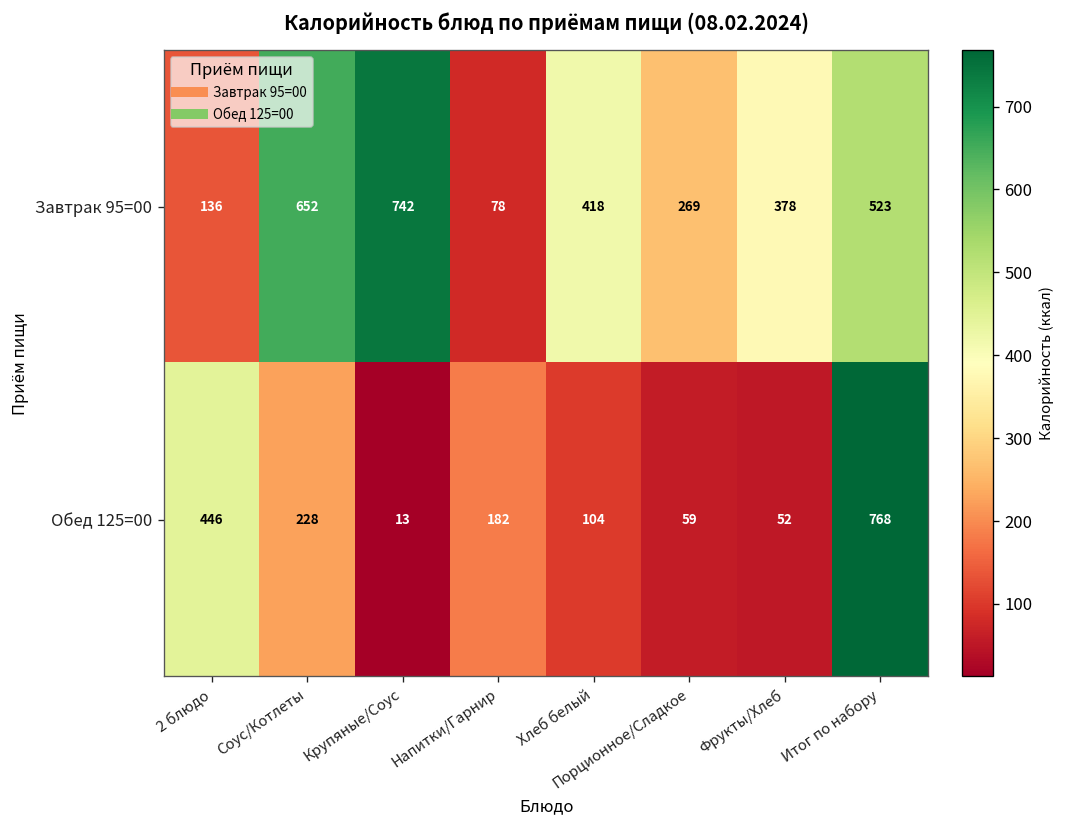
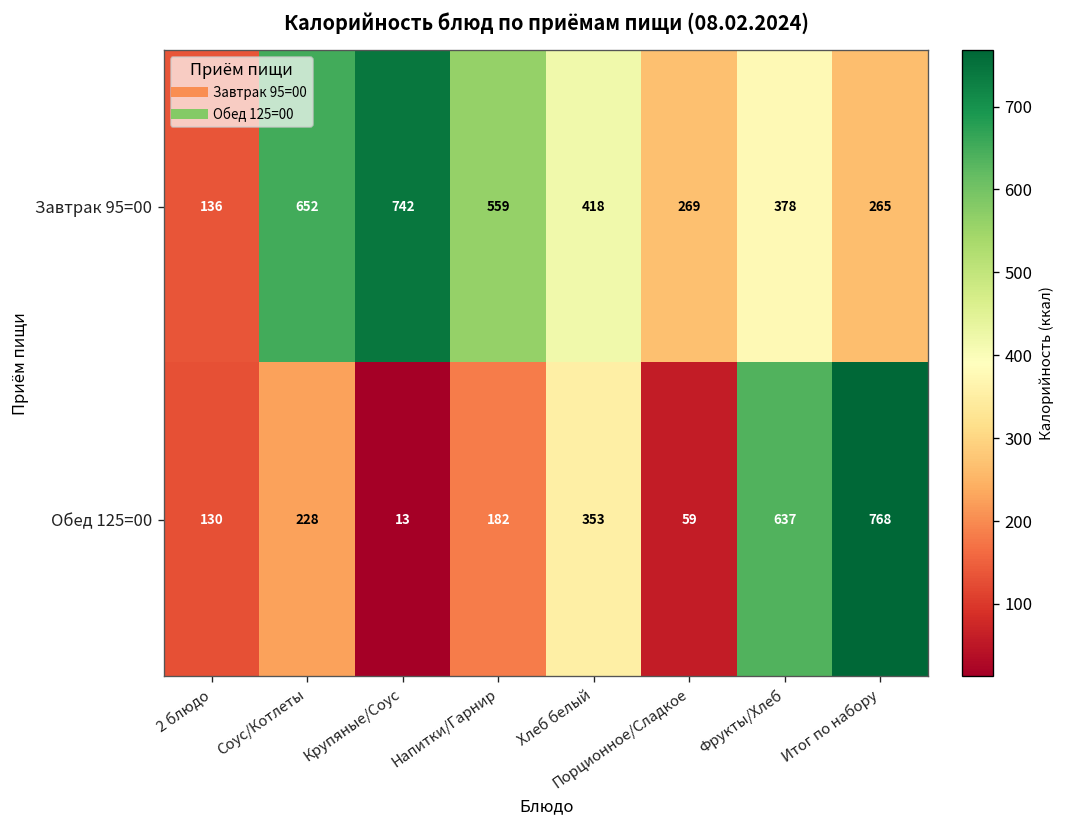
  {
    "Завтрак 95=00": {
      "2 блюдо": 136,
      "Соус/Котлеты": 652,
      "Крупяные/Соус": 742,
-     "Напитки/Гарнир": 78,
+     "Напитки/Гарнир": 559,
      "Хлеб белый": 418,
      "Порционное/Сладкое": 269,
      "Фрукты/Хлеб": 378,
-     "Итог по набору": 523
+     "Итог по набору": 265
    },
    "Обед 125=00": {
-     "2 блюдо": 446,
+     "2 блюдо": 130,
      "Соус/Котлеты": 228,
      "Крупяные/Соус": 13,
      "Напитки/Гарнир": 182,
-     "Хлеб белый": 104,
+     "Хлеб белый": 353,
      "Порционное/Сладкое": 59,
-     "Фрукты/Хлеб": 52,
+     "Фрукты/Хлеб": 637,
      "Итог по набору": 768
    }
  }
